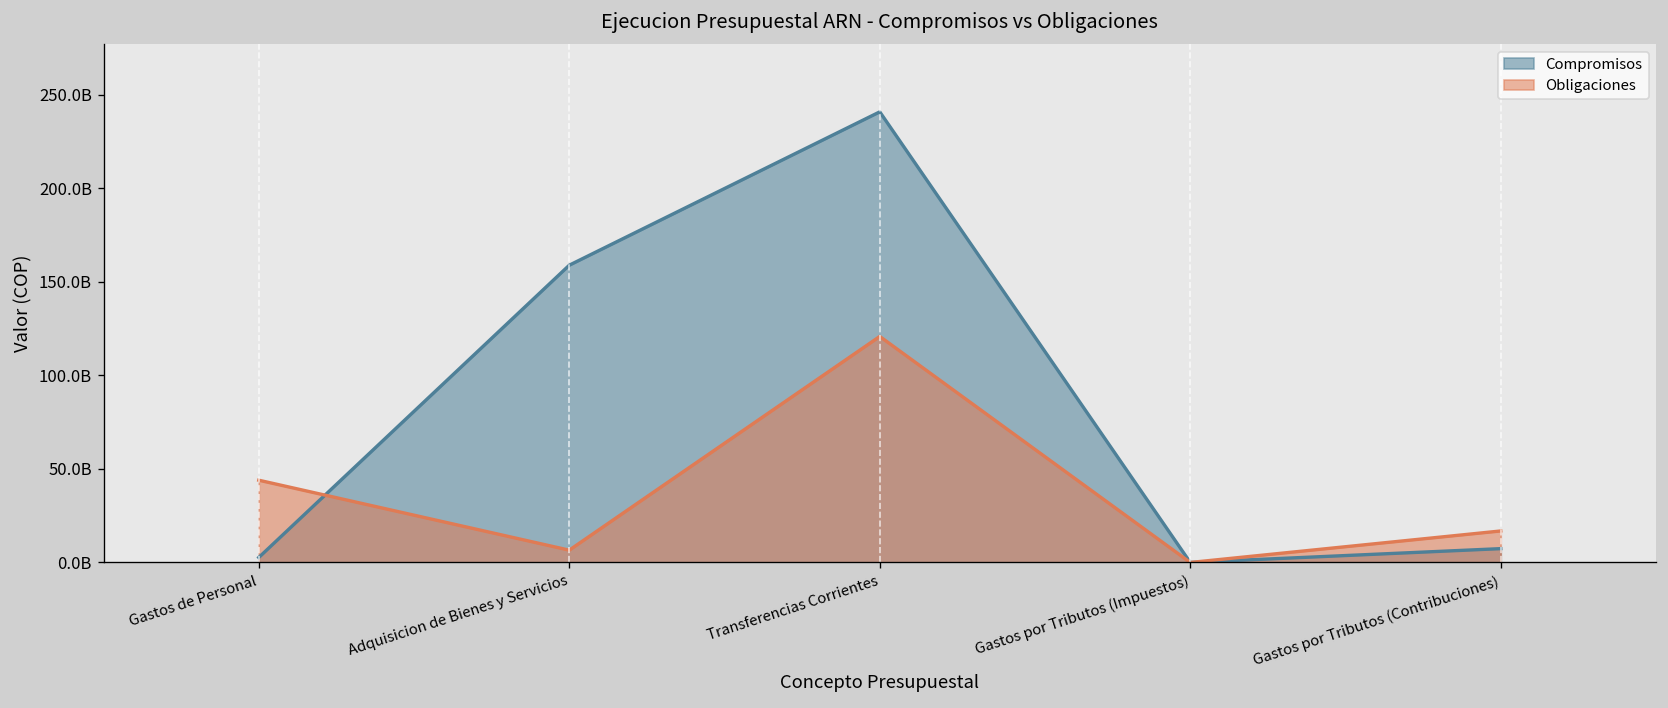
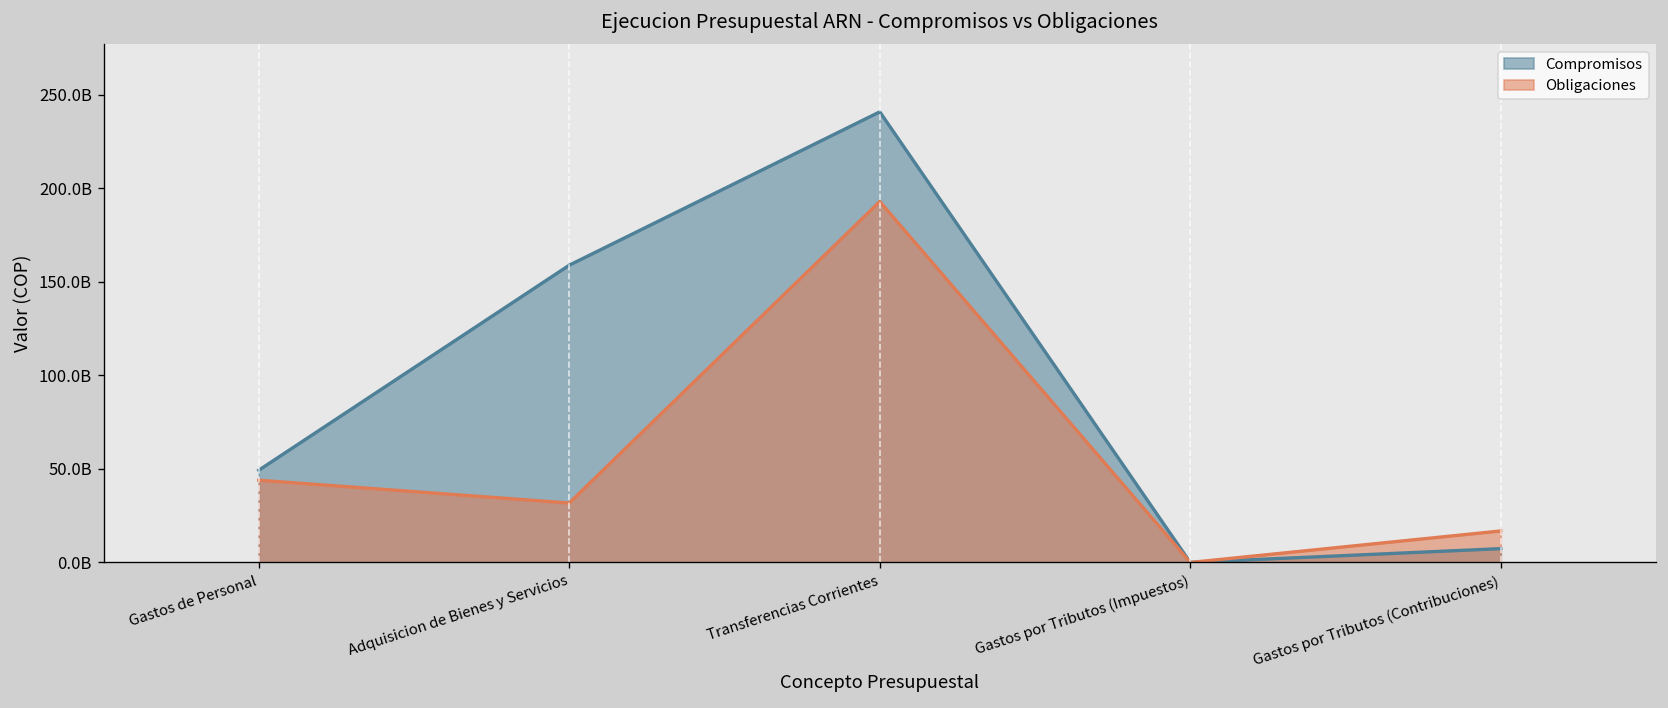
  {
    "Compromisos": {
-     "Gastos de Personal": 3000000000,
+     "Gastos de Personal": 49000000000,
      "Adquisicion de Bienes y Servicios": 159000000000,
      "Transferencias Corrientes": 241000000000,
      "Gastos por Tributos (Contribuciones)": 7000000000
    },
    "Obligaciones": {
      "Gastos de Personal": 44000000000,
-     "Adquisicion de Bienes y Servicios": 7000000000,
-     "Transferencias Corrientes": 121000000000,
+     "Adquisicion de Bienes y Servicios": 32000000000,
+     "Transferencias Corrientes": 193000000000,
      "Gastos por Tributos (Contribuciones)": 17000000000
    }
  }
